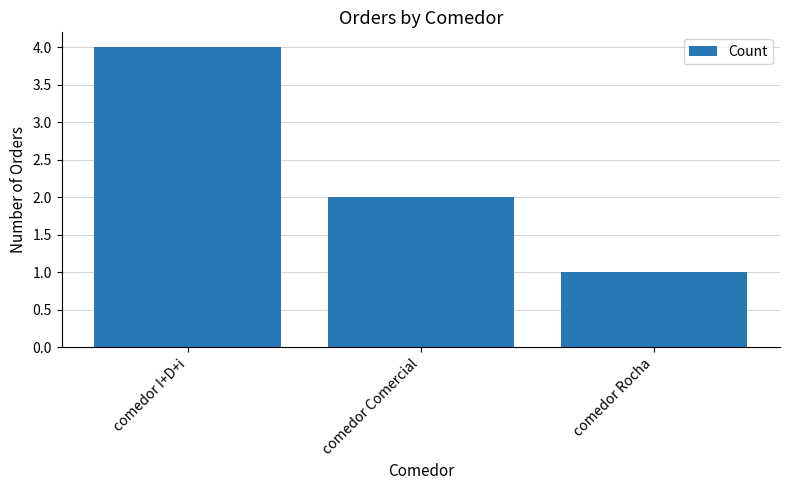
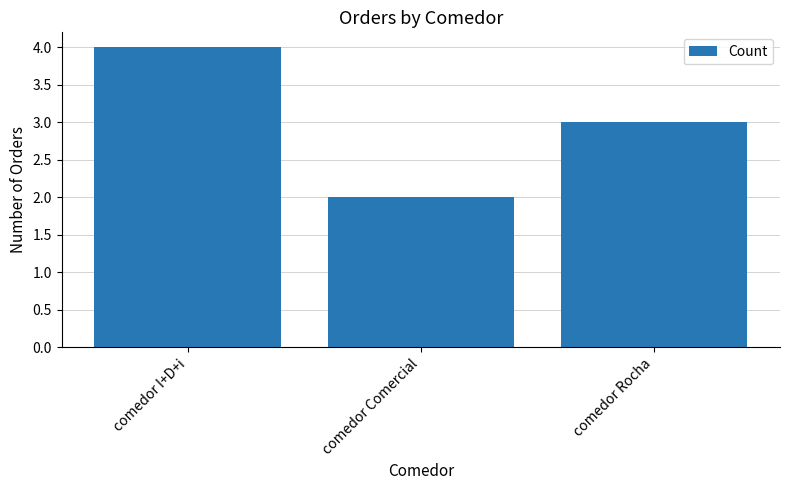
  {
    "comedor I+D+i": 4,
    "comedor Comercial": 2,
-   "comedor Rocha": 1
+   "comedor Rocha": 3
  }
